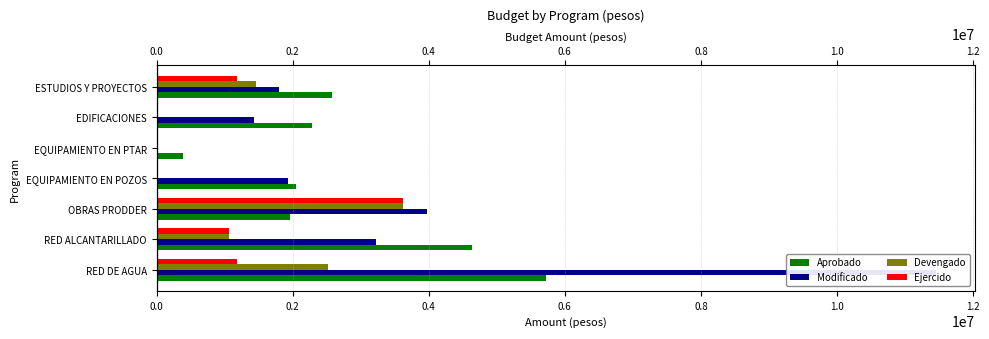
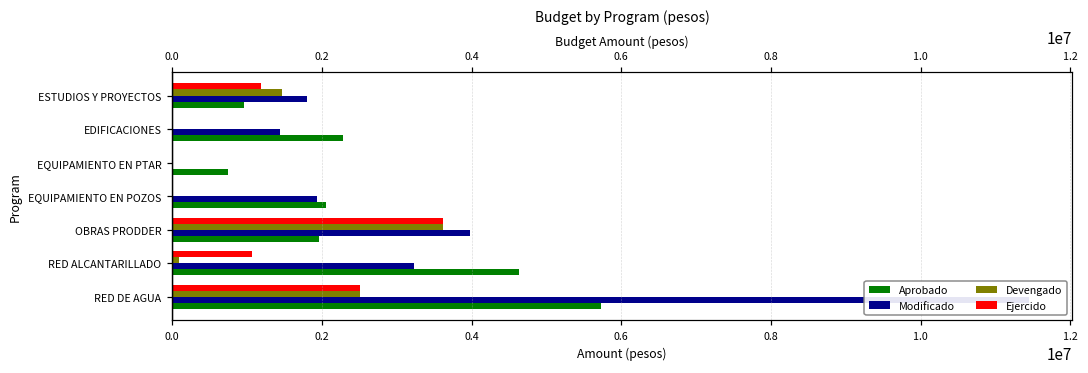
  {
    "Aprobado": {
-     "ESTUDIOS Y PROYECTOS": 2600000,
+     "ESTUDIOS Y PROYECTOS": 1000000,
      "EDIFICACIONES": 2300000,
-     "EQUIPAMIENTO EN PTAR": 400000,
+     "EQUIPAMIENTO EN PTAR": 800000,
      "EQUIPAMIENTO EN POZOS": 2100000,
      "OBRAS PRODDER": 2000000,
      "RED ALCANTARILLADO": 4600000,
      "RED DE AGUA": 5700000
    },
    "Modificado": {
      "ESTUDIOS Y PROYECTOS": 1800000,
      "EDIFICACIONES": 1400000,
      "EQUIPAMIENTO EN PTAR": 0,
      "EQUIPAMIENTO EN POZOS": 1900000,
      "OBRAS PRODDER": 4000000,
      "RED ALCANTARILLADO": 3200000
    },
    "Devengado": {
      "ESTUDIOS Y PROYECTOS": 1500000,
      "EDIFICACIONES": 0,
      "EQUIPAMIENTO EN PTAR": 0,
      "EQUIPAMIENTO EN POZOS": 0,
      "OBRAS PRODDER": 3600000,
-     "RED ALCANTARILLADO": 1100000,
+     "RED ALCANTARILLADO": 100000,
      "RED DE AGUA": 2500000
    },
    "Ejercido": {
      "ESTUDIOS Y PROYECTOS": 1200000,
      "EDIFICACIONES": 0,
      "EQUIPAMIENTO EN PTAR": 0,
      "EQUIPAMIENTO EN POZOS": 0,
      "OBRAS PRODDER": 3600000,
      "RED ALCANTARILLADO": 1100000,
-     "RED DE AGUA": 1200000
+     "RED DE AGUA": 2500000
    }
  }
